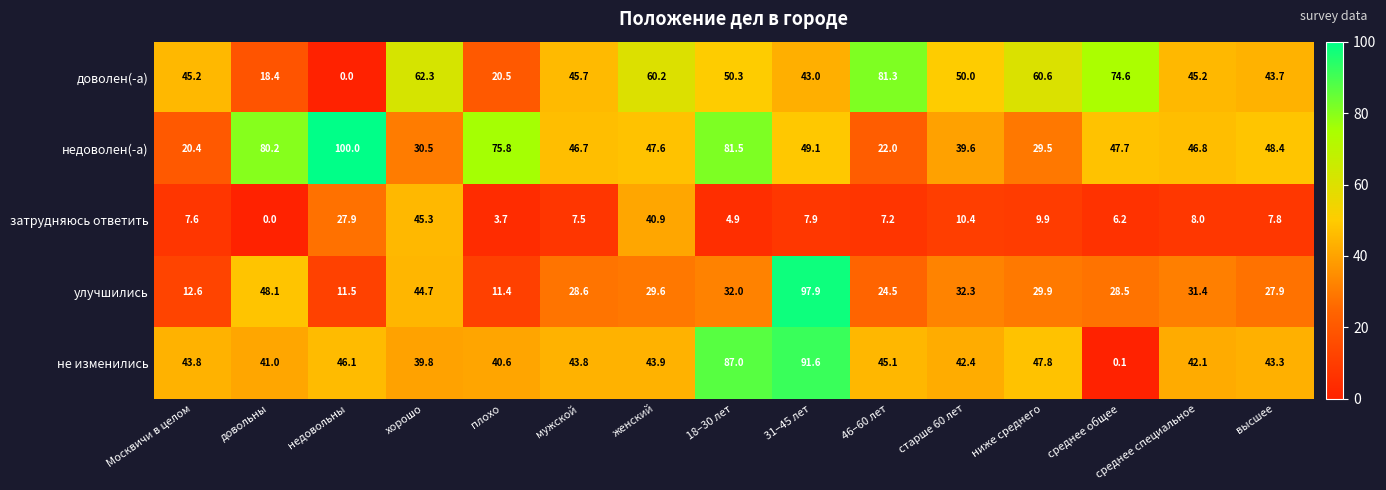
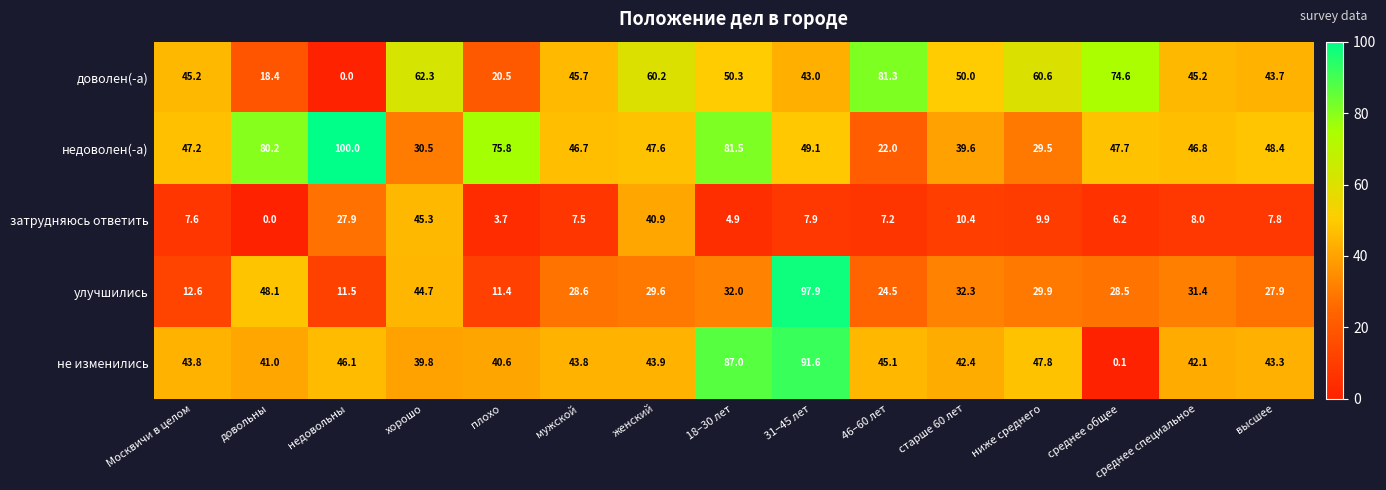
  {
    "доволен(-а)": {
      "Москвичи в целом": 45.2,
      "довольны": 18.4,
      "недовольны": 0.0,
      "хорошо": 62.3,
      "плохо": 20.5,
      "мужской": 45.7,
      "женский": 60.2,
      "18–30 лет": 50.3,
      "31–45 лет": 43.0,
      "46–60 лет": 81.3,
      "старше 60 лет": 50.0,
      "ниже среднего": 60.6,
      "среднее общее": 74.6,
      "среднее специальное": 45.2,
      "высшее": 43.7
    },
    "недоволен(-а)": {
-     "Москвичи в целом": 20.4,
+     "Москвичи в целом": 47.2,
      "довольны": 80.2,
      "недовольны": 100.0,
      "хорошо": 30.5,
      "плохо": 75.8,
      "мужской": 46.7,
      "женский": 47.6,
      "18–30 лет": 81.5,
      "31–45 лет": 49.1,
      "46–60 лет": 22.0,
      "старше 60 лет": 39.6,
      "ниже среднего": 29.5,
      "среднее общее": 47.7,
      "среднее специальное": 46.8,
      "высшее": 48.4
    },
    "затрудняюсь ответить": {
      "Москвичи в целом": 7.6,
      "довольны": 0.0,
      "недовольны": 27.9,
      "хорошо": 45.3,
      "плохо": 3.7,
      "мужской": 7.5,
      "женский": 40.9,
      "18–30 лет": 4.9,
      "31–45 лет": 7.9,
      "46–60 лет": 7.2,
      "старше 60 лет": 10.4,
      "ниже среднего": 9.9,
      "среднее общее": 6.2,
      "среднее специальное": 8.0,
      "высшее": 7.8
    },
    "улучшились": {
      "Москвичи в целом": 12.6,
      "довольны": 48.1,
      "недовольны": 11.5,
      "хорошо": 44.7,
      "плохо": 11.4,
      "мужской": 28.6,
      "женский": 29.6,
      "18–30 лет": 32.0,
      "31–45 лет": 97.9,
      "46–60 лет": 24.5,
      "старше 60 лет": 32.3,
      "ниже среднего": 29.9,
      "среднее общее": 28.5,
      "среднее специальное": 31.4,
      "высшее": 27.9
    },
    "не изменились": {
      "Москвичи в целом": 43.8,
      "довольны": 41.0,
      "недовольны": 46.1,
      "хорошо": 39.8,
      "плохо": 40.6,
      "мужской": 43.8,
      "женский": 43.9,
      "18–30 лет": 87.0,
      "31–45 лет": 91.6,
      "46–60 лет": 45.1,
      "старше 60 лет": 42.4,
      "ниже среднего": 47.8,
      "среднее общее": 0.1,
      "среднее специальное": 42.1,
      "высшее": 43.3
    }
  }
